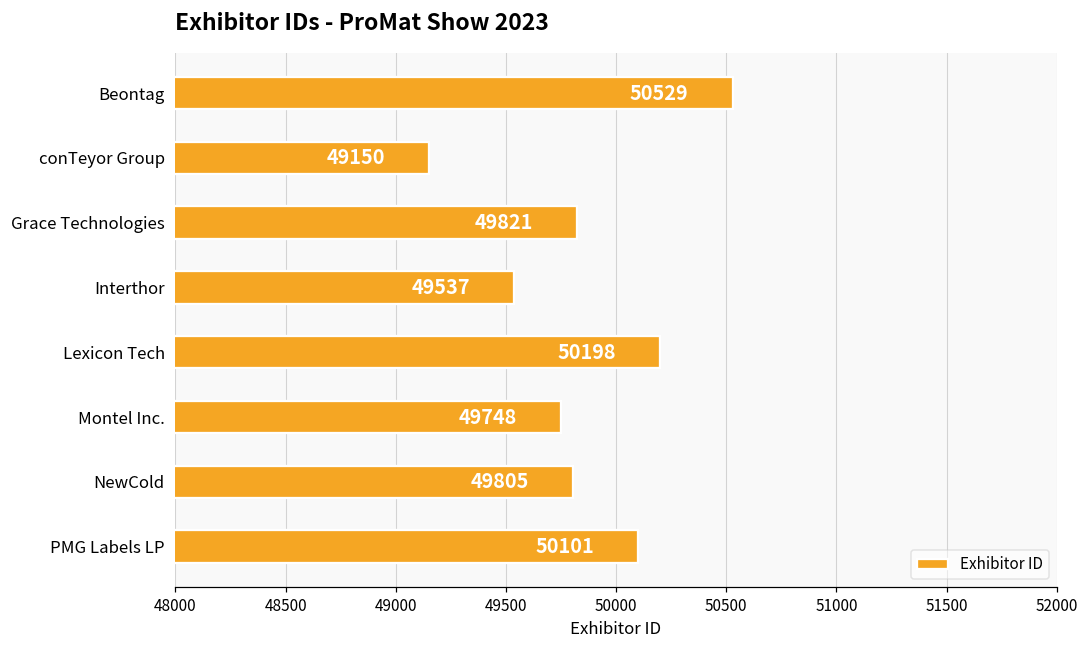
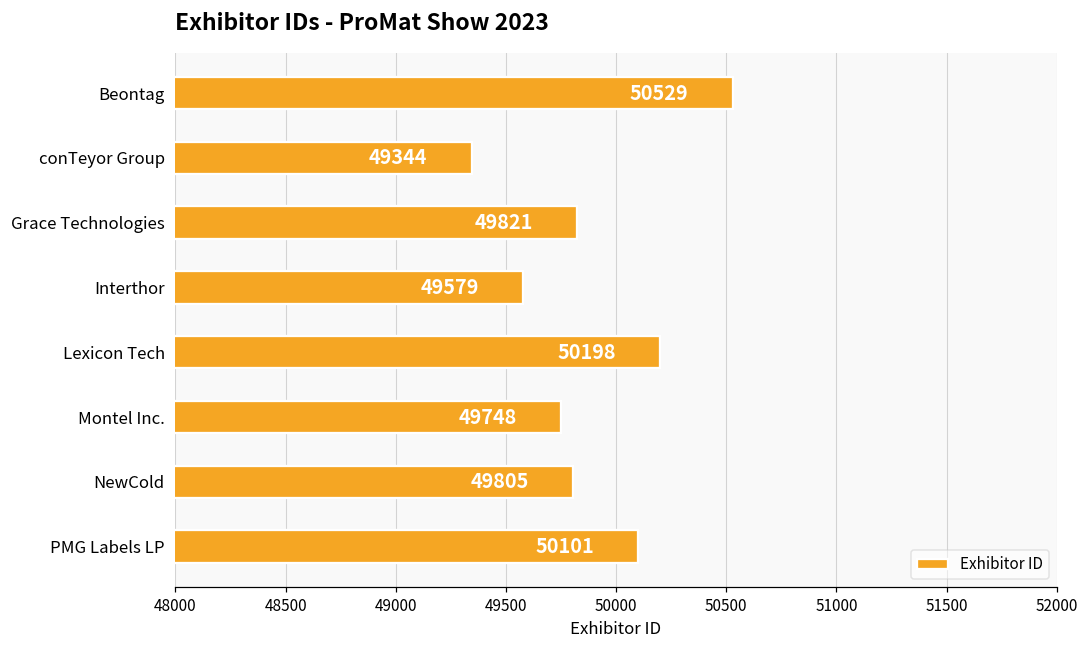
  {
    "Beontag": 50529,
-   "conTeyor Group": 49150,
+   "conTeyor Group": 49344,
    "Grace Technologies": 49821,
-   "Interthor": 49537,
+   "Interthor": 49579,
    "Lexicon Tech": 50198,
    "Montel Inc.": 49748,
    "NewCold": 49805,
    "PMG Labels LP": 50101
  }
